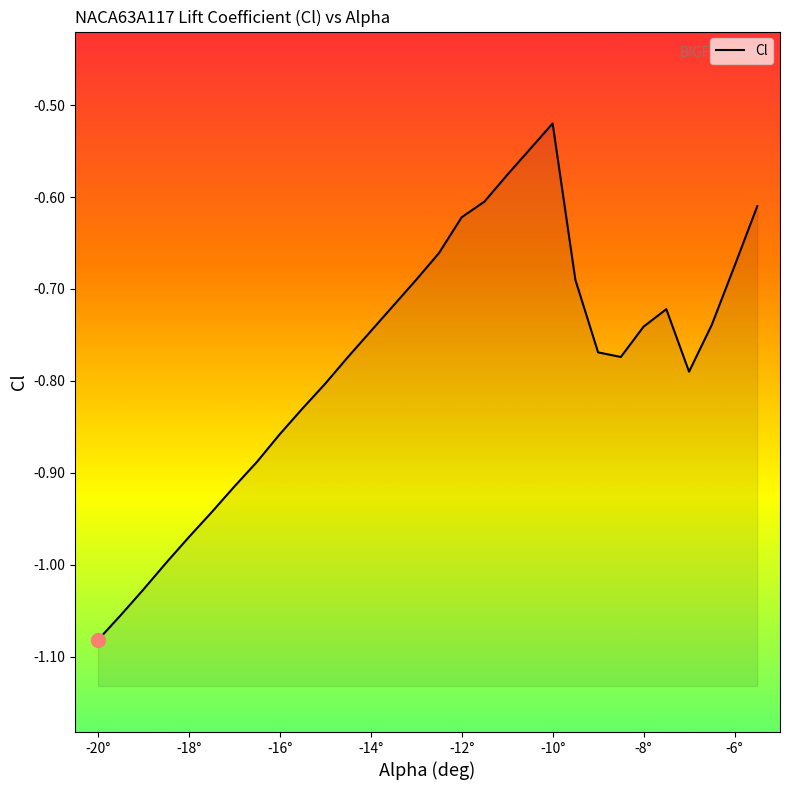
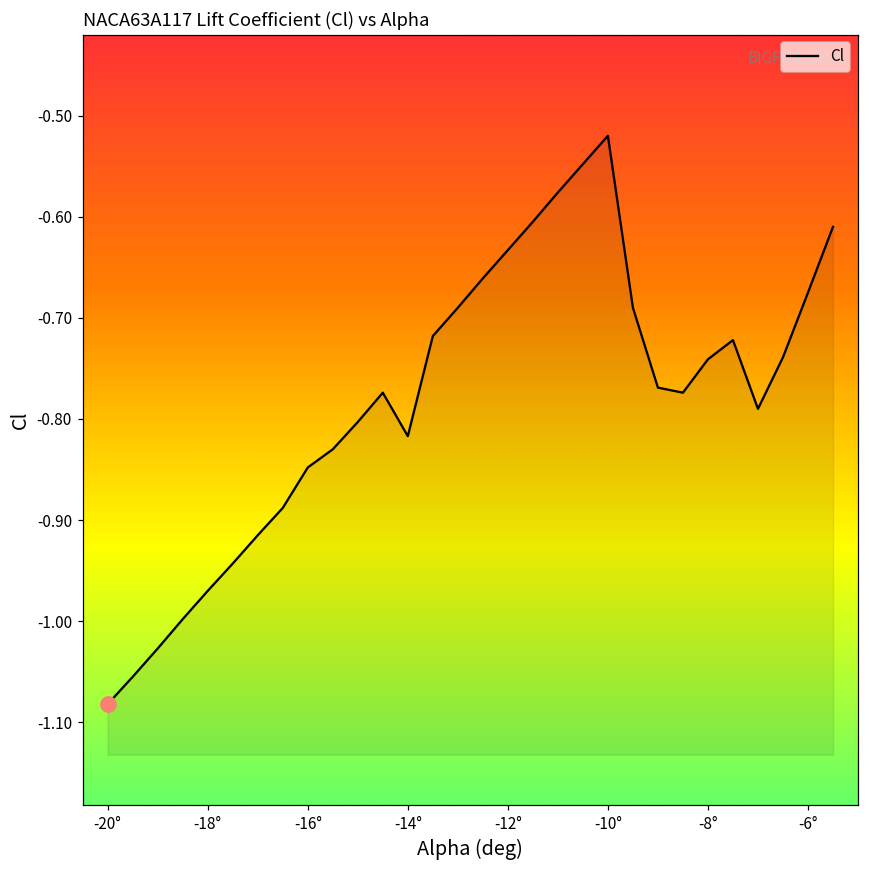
  {
    "Cl": {
      "-18°": -0.97,
-     "-16°": -0.86,
-     "-14°": -0.75,
-     "-12°": -0.62,
+     "-16°": -0.85,
+     "-14°": -0.82,
+     "-12°": -0.63,
      "-10°": -0.52,
      "-8°": -0.74,
      "-6°": -0.68
    }
  }
